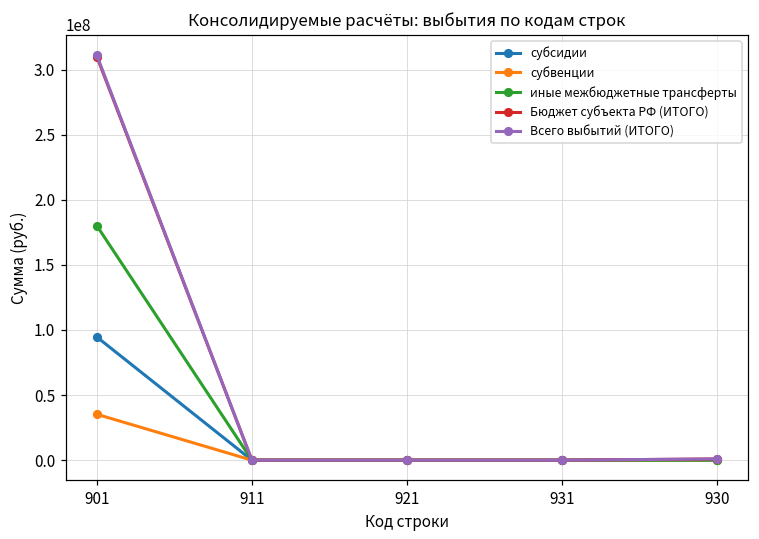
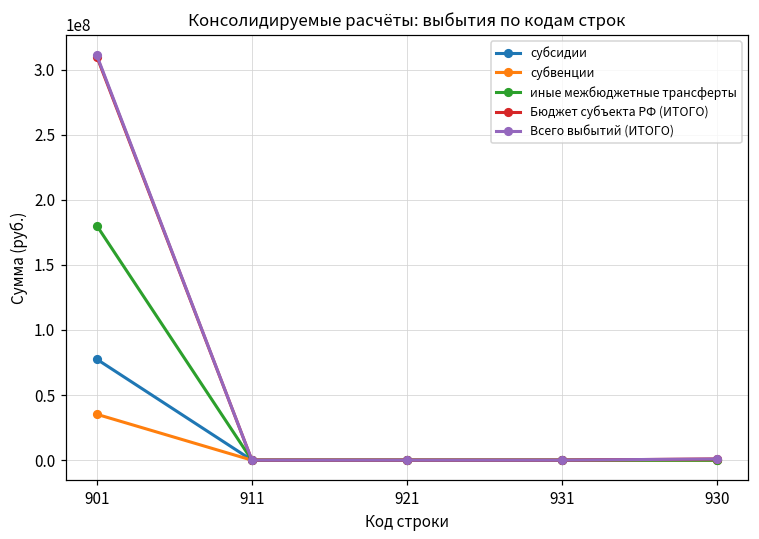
  {
    "субсидии": {
-     "901": 95000000
+     "901": 77000000
    },
    "субвенции": {
      "901": 35000000
    },
    "иные межбюджетные трансферты": {
      "901": 180000000
    }
  }
